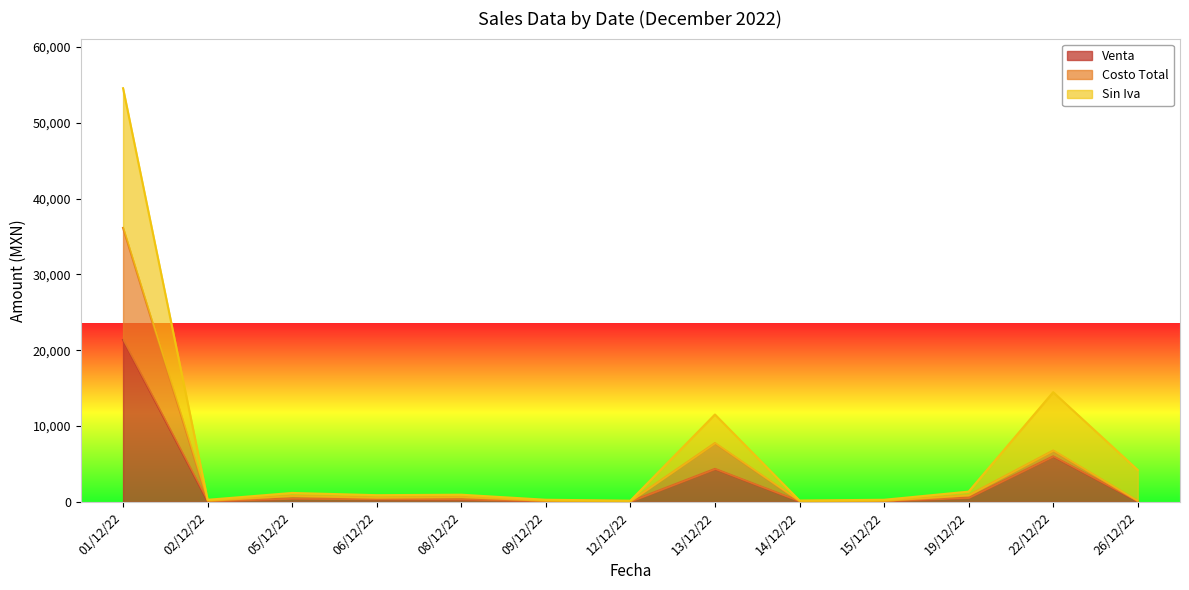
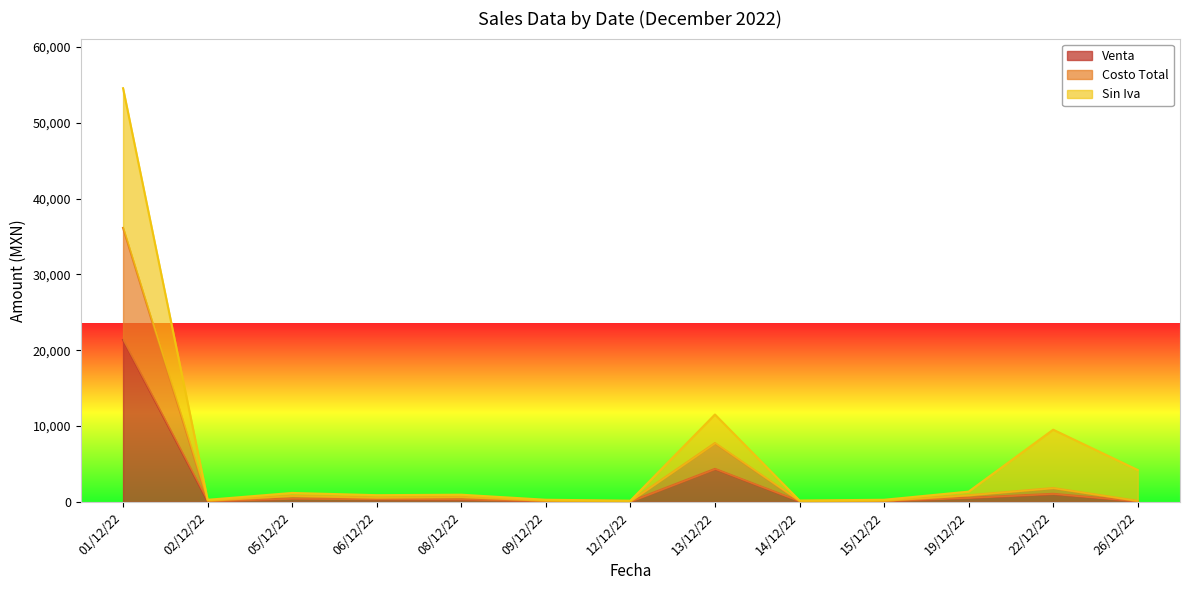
  {
    "Venta": {
      "01/12/22": "21,000",
      "05/12/22": "0",
      "13/12/22": "4,000",
      "19/12/22": "1,000",
-     "22/12/22": "6,000"
+     "22/12/22": "1,000"
    },
    "Costo Total": {
      "01/12/22": "15,000",
      "05/12/22": "0",
      "13/12/22": "3,000",
      "19/12/22": "0",
      "22/12/22": "1,000"
    },
    "Sin Iva": {
      "01/12/22": "18,000",
      "05/12/22": "0",
      "13/12/22": "4,000",
      "19/12/22": "0",
      "22/12/22": "8,000",
      "26/12/22": "4,000"
    }
  }
